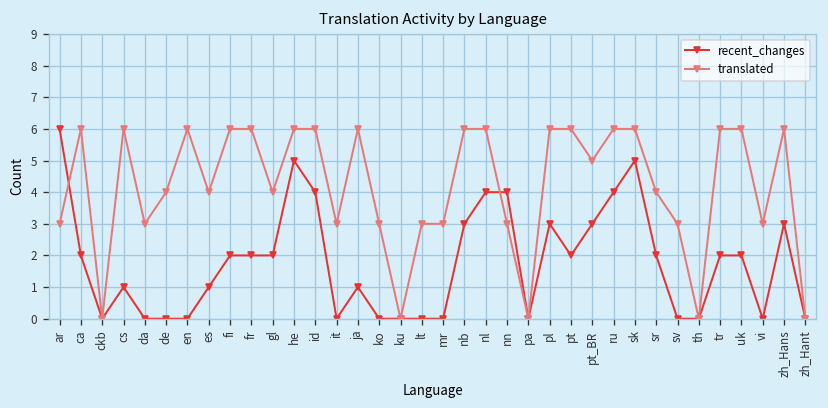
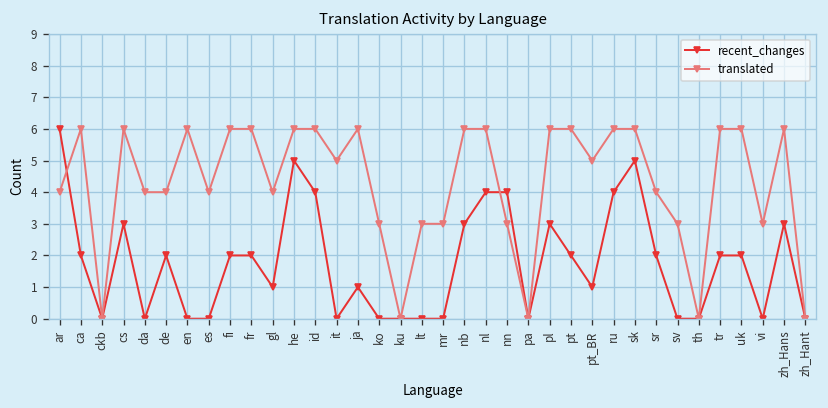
  {
    "recent_changes": {
      "ar": 6,
      "ca": 2,
-     "cs": 1,
+     "cs": 3,
      "da": 0,
-     "de": 0,
+     "de": 2,
      "en": 0,
-     "es": 1,
+     "es": 0,
      "fi": 2,
      "fr": 2,
-     "gl": 2,
+     "gl": 1,
      "he": 5,
      "id": 4,
      "it": 0,
      "ja": 1,
      "ko": 0,
      "lt": 0,
      "mr": 0,
      "nb": 3,
      "nl": 4,
      "nn": 4,
      "pl": 3,
      "pt": 2,
-     "pt_BR": 3,
+     "pt_BR": 1,
      "ru": 4,
      "sk": 5,
      "sr": 2,
      "sv": 0,
      "tr": 2,
      "uk": 2,
      "vi": 0,
      "zh_Hans": 3
    },
    "translated": {
-     "ar": 3,
+     "ar": 4,
      "ca": 6,
      "cs": 6,
-     "da": 3,
+     "da": 4,
      "de": 4,
      "en": 6,
      "es": 4,
      "fi": 6,
      "fr": 6,
      "gl": 4,
      "he": 6,
      "id": 6,
-     "it": 3,
+     "it": 5,
      "ja": 6,
      "ko": 3,
      "lt": 3,
      "mr": 3,
      "nb": 6,
      "nl": 6,
      "nn": 3,
      "pl": 6,
      "pt": 6,
      "pt_BR": 5,
      "ru": 6,
      "sk": 6,
      "sr": 4,
      "sv": 3,
      "tr": 6,
      "uk": 6,
      "vi": 3,
      "zh_Hans": 6
    }
  }
